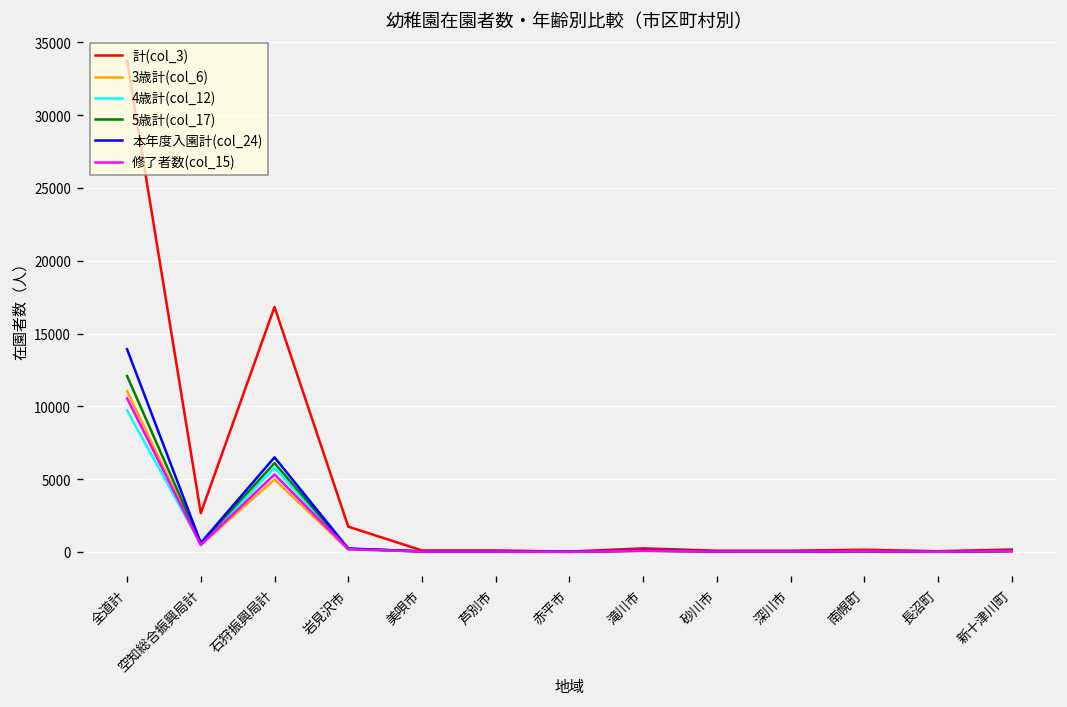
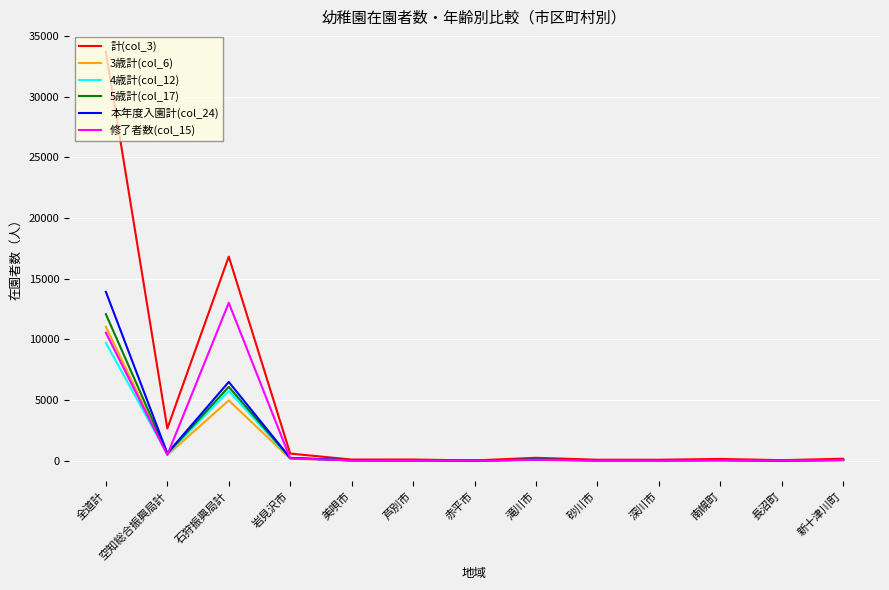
  {
    "計(col_3)": {
      "空知総合振興局計": 2700,
      "石狩振興局計": 16800,
-     "岩見沢市": 1700
+     "岩見沢市": 600
    },
    "3歳計(col_6)": {
      "全道計": 11000,
      "石狩振興局計": 5000
    },
    "4歳計(col_12)": {
      "全道計": 9700,
      "石狩振興局計": 5800
    },
    "5歳計(col_17)": {
      "全道計": 12100,
      "石狩振興局計": 6100
    },
    "本年度入園計(col_24)": {
      "全道計": 13900,
      "石狩振興局計": 6500
    },
    "修了者数(col_15)": {
      "全道計": 10600,
-     "石狩振興局計": 5300
+     "石狩振興局計": 13000
    }
  }
